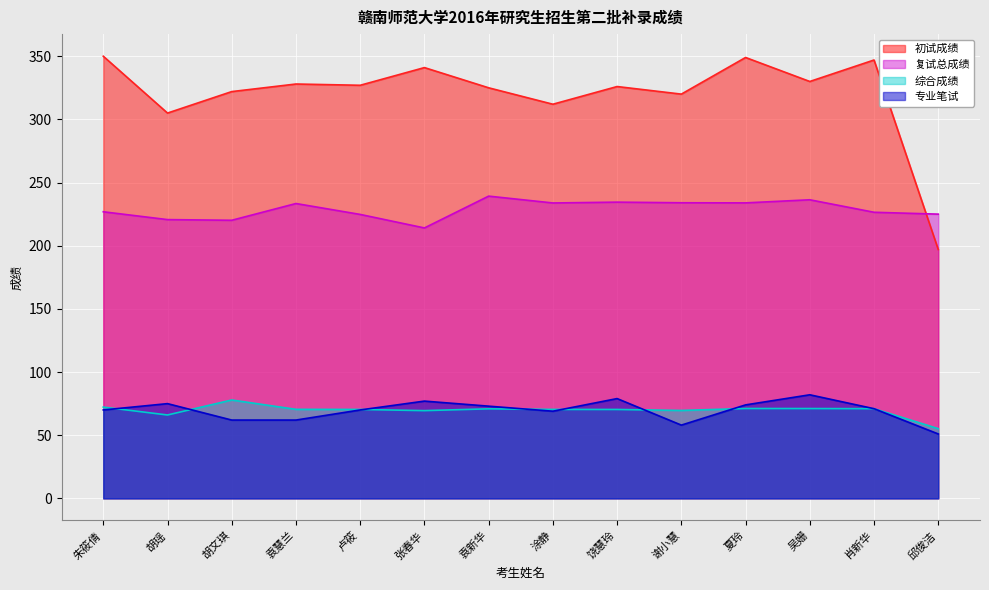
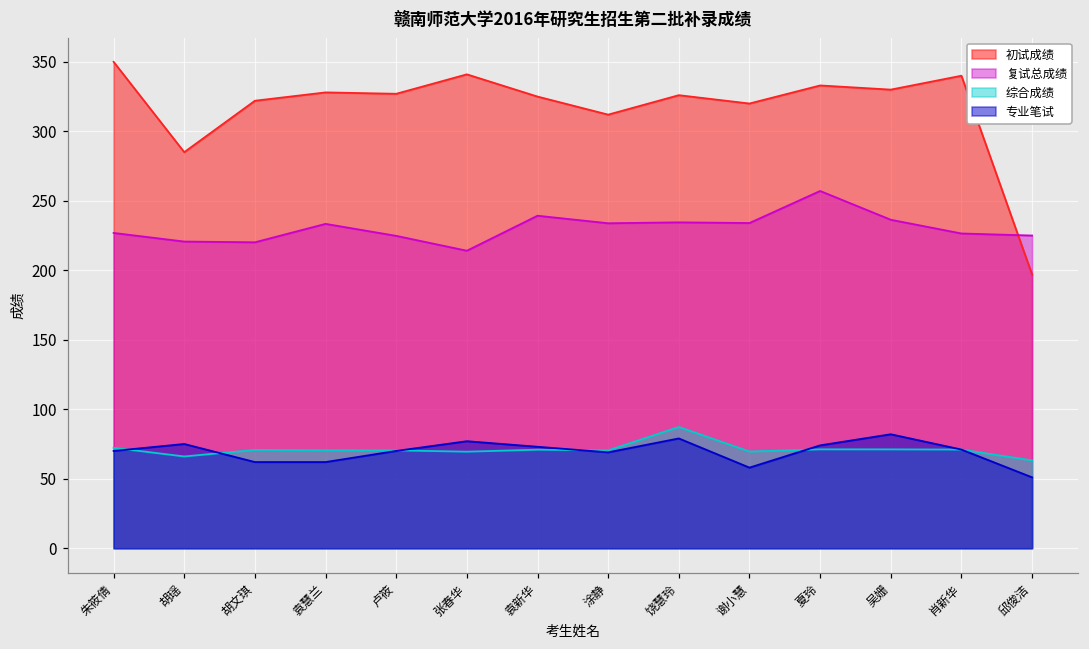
  {
    "初试成绩": {
      "朱筱倩": 350,
-     "胡瑶": 305,
+     "胡瑶": 285,
      "胡文琪": 322,
      "袁慧兰": 328,
      "卢筱": 327,
      "张春华": 341,
      "袁新华": 325,
      "涂静": 312,
      "饶慧玲": 326,
      "谢小慧": 320,
-     "夏玲": 349,
+     "夏玲": 333,
      "吴姗": 330,
-     "肖新华": 347,
+     "肖新华": 340,
      "邱俊洁": 197
    },
    "复试总成绩": {
      "朱筱倩": 227,
      "胡瑶": 221,
      "胡文琪": 220,
      "袁慧兰": 233,
      "卢筱": 225,
      "张春华": 214,
      "袁新华": 239,
      "涂静": 234,
      "饶慧玲": 234,
      "谢小慧": 234,
-     "夏玲": 234,
+     "夏玲": 257,
      "吴姗": 236,
      "肖新华": 226,
      "邱俊洁": 225
    },
    "综合成绩": {
      "朱筱倩": 72,
      "胡瑶": 66,
-     "胡文琪": 78,
+     "胡文琪": 71,
      "袁慧兰": 70,
      "张春华": 69,
      "袁新华": 71,
-     "饶慧玲": 70,
+     "饶慧玲": 87,
      "谢小慧": 70,
      "夏玲": 71,
      "吴姗": 71,
-     "邱俊洁": 55
+     "邱俊洁": 63
    },
    "专业笔试": {
      "朱筱倩": 70,
      "胡瑶": 75,
      "胡文琪": 62,
      "袁慧兰": 62,
      "张春华": 77,
      "袁新华": 73,
      "饶慧玲": 79,
      "谢小慧": 58,
      "夏玲": 74,
      "吴姗": 82,
      "邱俊洁": 51
    }
  }
